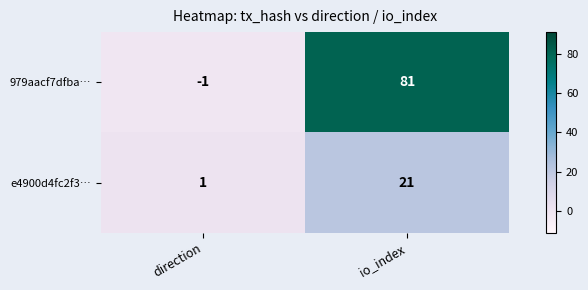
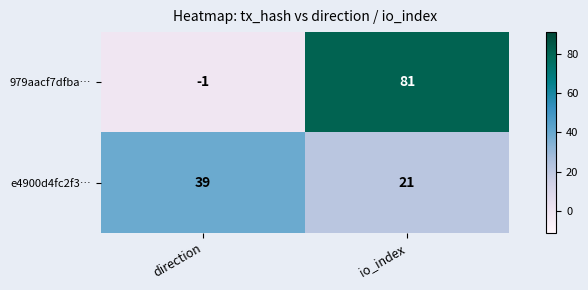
  {
    "979aacf7dfba…": {
      "direction": -1,
      "io_index": 81
    },
    "e4900d4fc2f3…": {
-     "direction": 1,
+     "direction": 39,
      "io_index": 21
    }
  }
